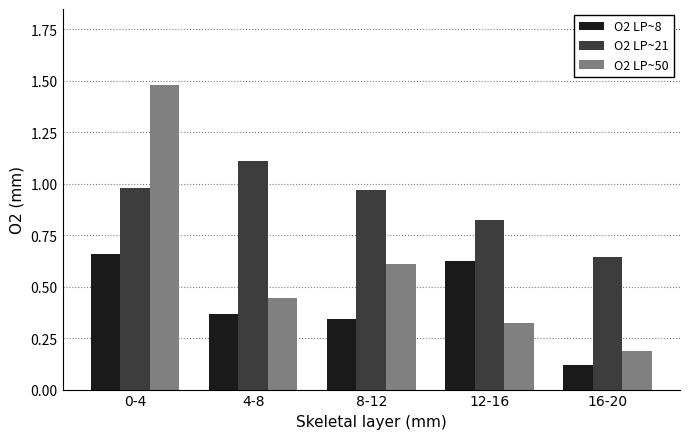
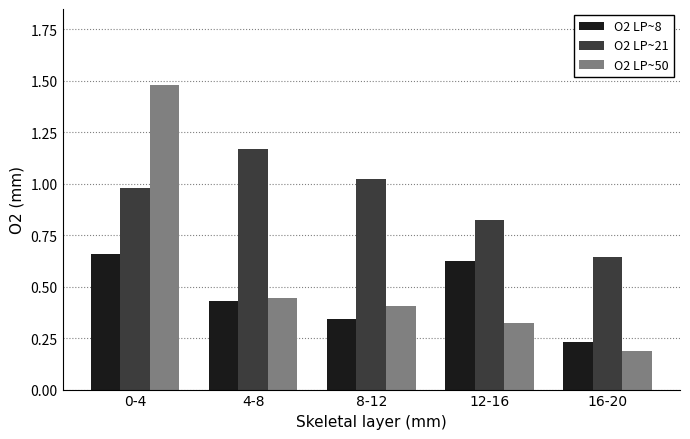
  {
    "O2 LP~8": {
      "0-4": 0.66,
-     "4-8": 0.37,
+     "4-8": 0.43,
      "8-12": 0.35,
      "12-16": 0.62,
-     "16-20": 0.12
+     "16-20": 0.23
    },
    "O2 LP~21": {
      "0-4": 0.98,
-     "4-8": 1.11,
-     "8-12": 0.97,
+     "4-8": 1.17,
+     "8-12": 1.02,
      "12-16": 0.82,
      "16-20": 0.64
    },
    "O2 LP~50": {
      "0-4": 1.48,
      "4-8": 0.45,
-     "8-12": 0.61,
+     "8-12": 0.40,
      "12-16": 0.32,
      "16-20": 0.19
    }
  }
